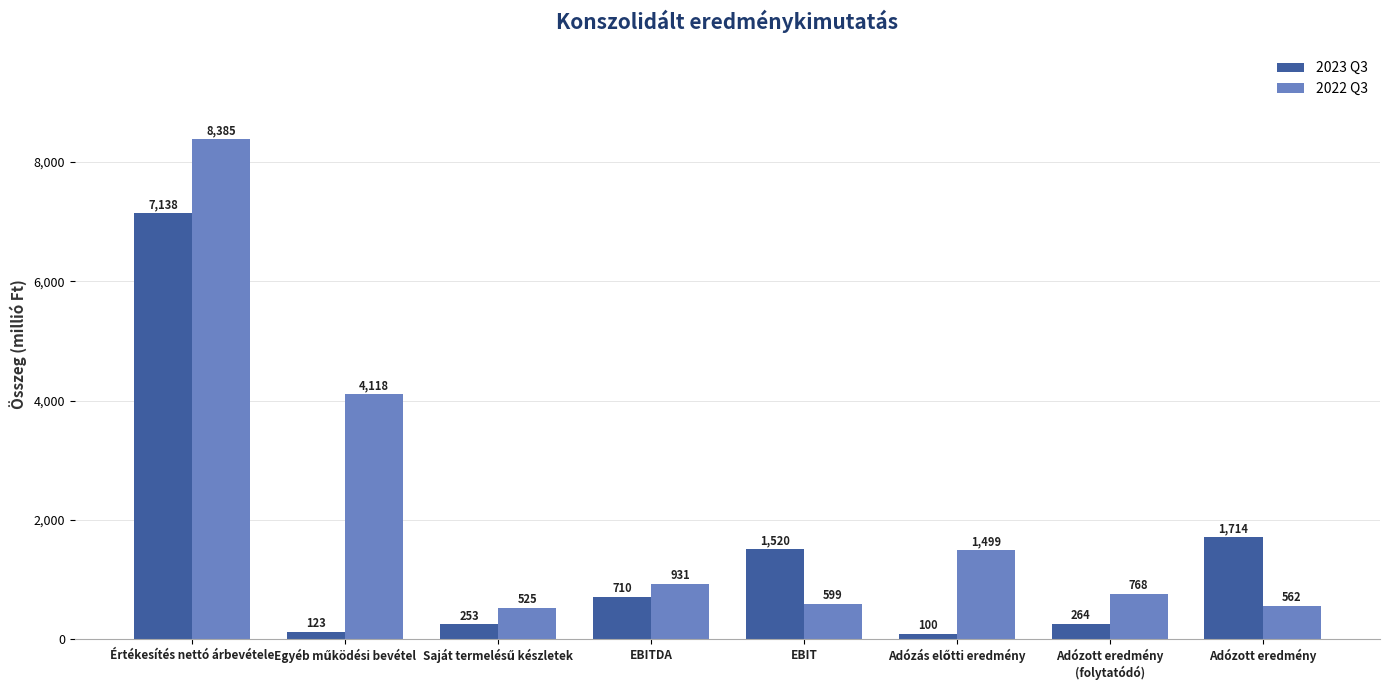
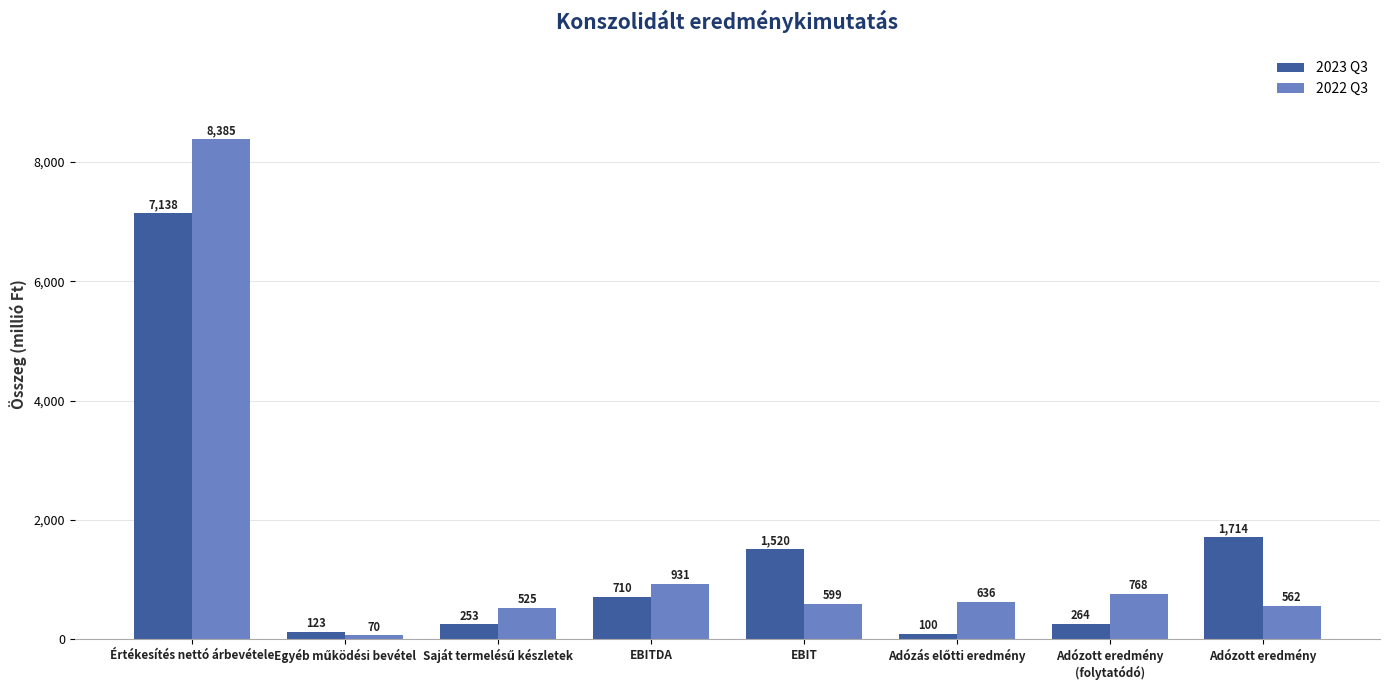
  {
    "2023 Q3": {
      "Értékesítés nettó árbevétele": "7,138",
      "Egyéb működési bevétel": "123",
      "Saját termelésű készletek": "253",
      "EBITDA": "710",
      "EBIT": "1,520",
      "Adózás előtti eredmény": "100",
      "Adózott eredmény (folytatódó)": "264",
      "Adózott eredmény": "1,714"
    },
    "2022 Q3": {
      "Értékesítés nettó árbevétele": "8,385",
-     "Egyéb működési bevétel": "4,118",
+     "Egyéb működési bevétel": "70",
      "Saját termelésű készletek": "525",
      "EBITDA": "931",
      "EBIT": "599",
-     "Adózás előtti eredmény": "1,499",
+     "Adózás előtti eredmény": "636",
      "Adózott eredmény (folytatódó)": "768",
      "Adózott eredmény": "562"
    }
  }
